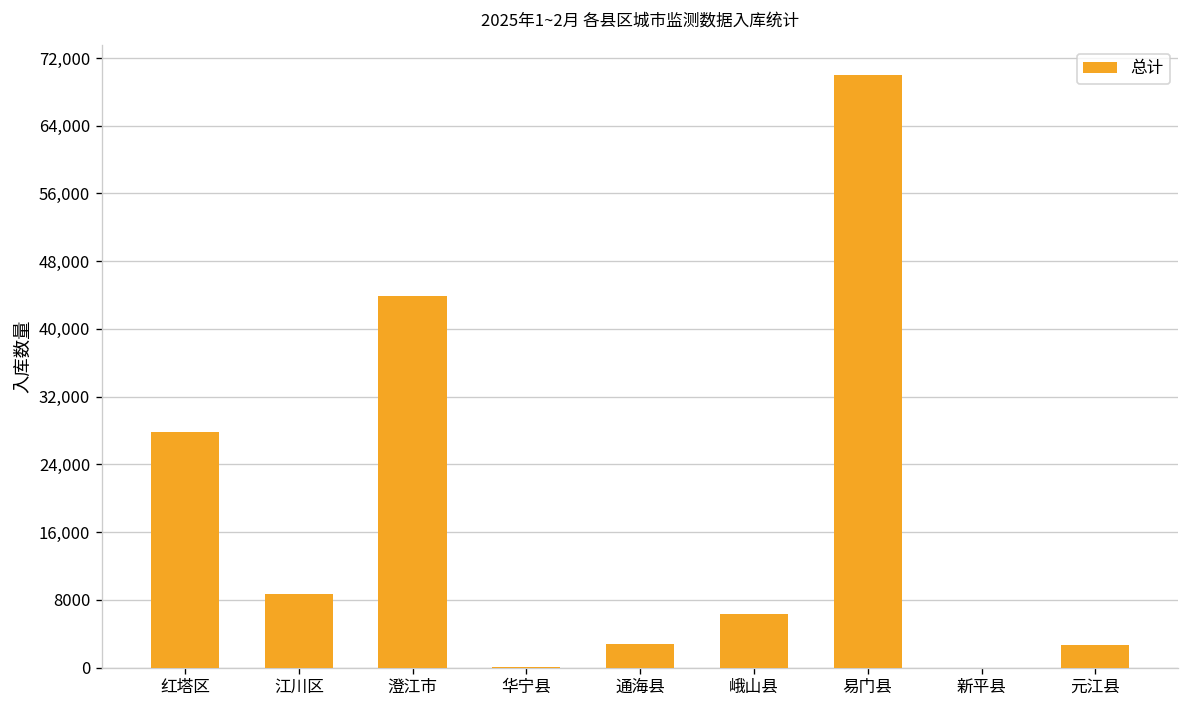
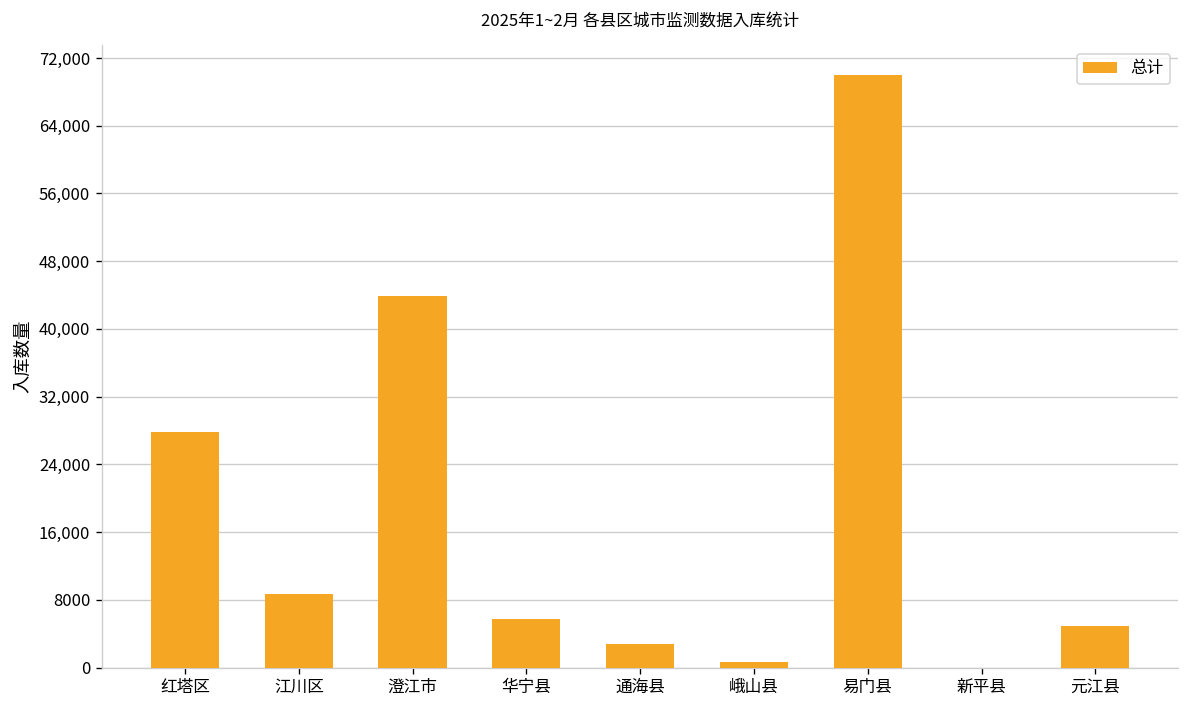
  {
    "红塔区": "28,000",
    "江川区": "9,000",
    "澄江市": "44,000",
-   "华宁县": "0",
+   "华宁县": "6,000",
    "通海县": "3,000",
-   "峨山县": "6,000",
+   "峨山县": "1,000",
    "易门县": "70,000",
    "新平县": "0",
-   "元江县": "3,000"
+   "元江县": "5,000"
  }
